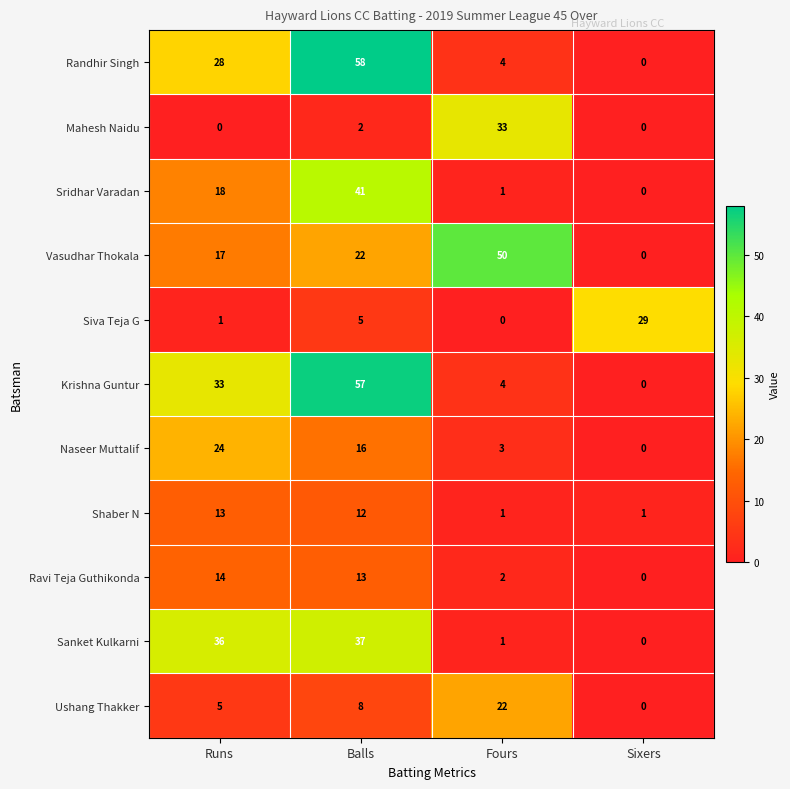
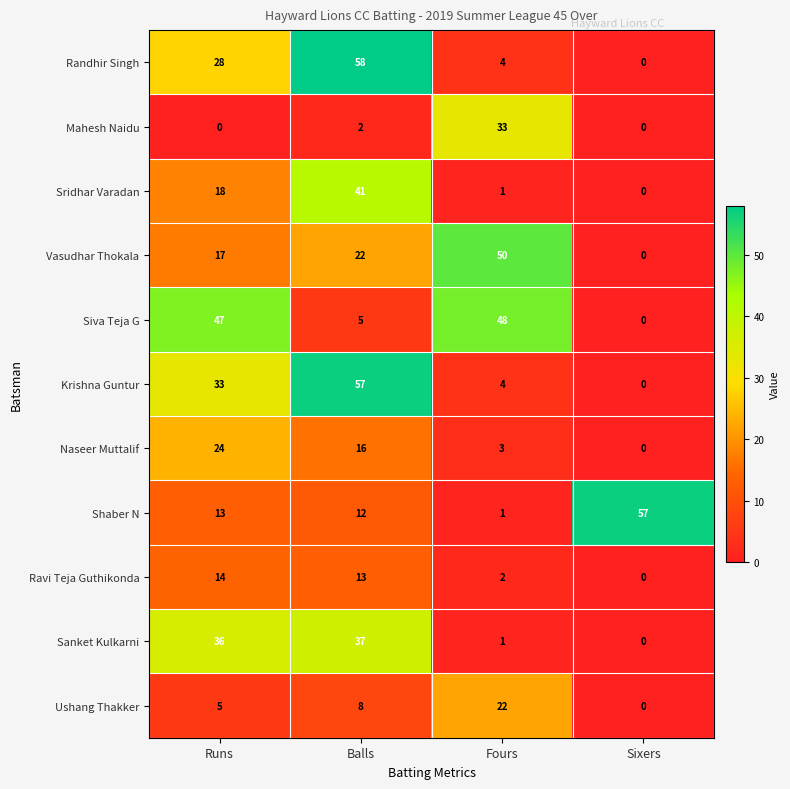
  {
    "Randhir Singh": {
      "Runs": 28,
      "Balls": 58,
      "Fours": 4,
      "Sixers": 0
    },
    "Mahesh Naidu": {
      "Runs": 0,
      "Balls": 2,
      "Fours": 33,
      "Sixers": 0
    },
    "Sridhar Varadan": {
      "Runs": 18,
      "Balls": 41,
      "Fours": 1,
      "Sixers": 0
    },
    "Vasudhar Thokala": {
      "Runs": 17,
      "Balls": 22,
      "Fours": 50,
      "Sixers": 0
    },
    "Siva Teja G": {
-     "Runs": 1,
+     "Runs": 47,
      "Balls": 5,
-     "Fours": 0,
-     "Sixers": 29
+     "Fours": 48,
+     "Sixers": 0
    },
    "Krishna Guntur": {
      "Runs": 33,
      "Balls": 57,
      "Fours": 4,
      "Sixers": 0
    },
    "Naseer Muttalif": {
      "Runs": 24,
      "Balls": 16,
      "Fours": 3,
      "Sixers": 0
    },
    "Shaber N": {
      "Runs": 13,
      "Balls": 12,
      "Fours": 1,
-     "Sixers": 1
+     "Sixers": 57
    },
    "Ravi Teja Guthikonda": {
      "Runs": 14,
      "Balls": 13,
      "Fours": 2,
      "Sixers": 0
    },
    "Sanket Kulkarni": {
      "Runs": 36,
      "Balls": 37,
      "Fours": 1,
      "Sixers": 0
    },
    "Ushang Thakker": {
      "Runs": 5,
      "Balls": 8,
      "Fours": 22,
      "Sixers": 0
    }
  }
